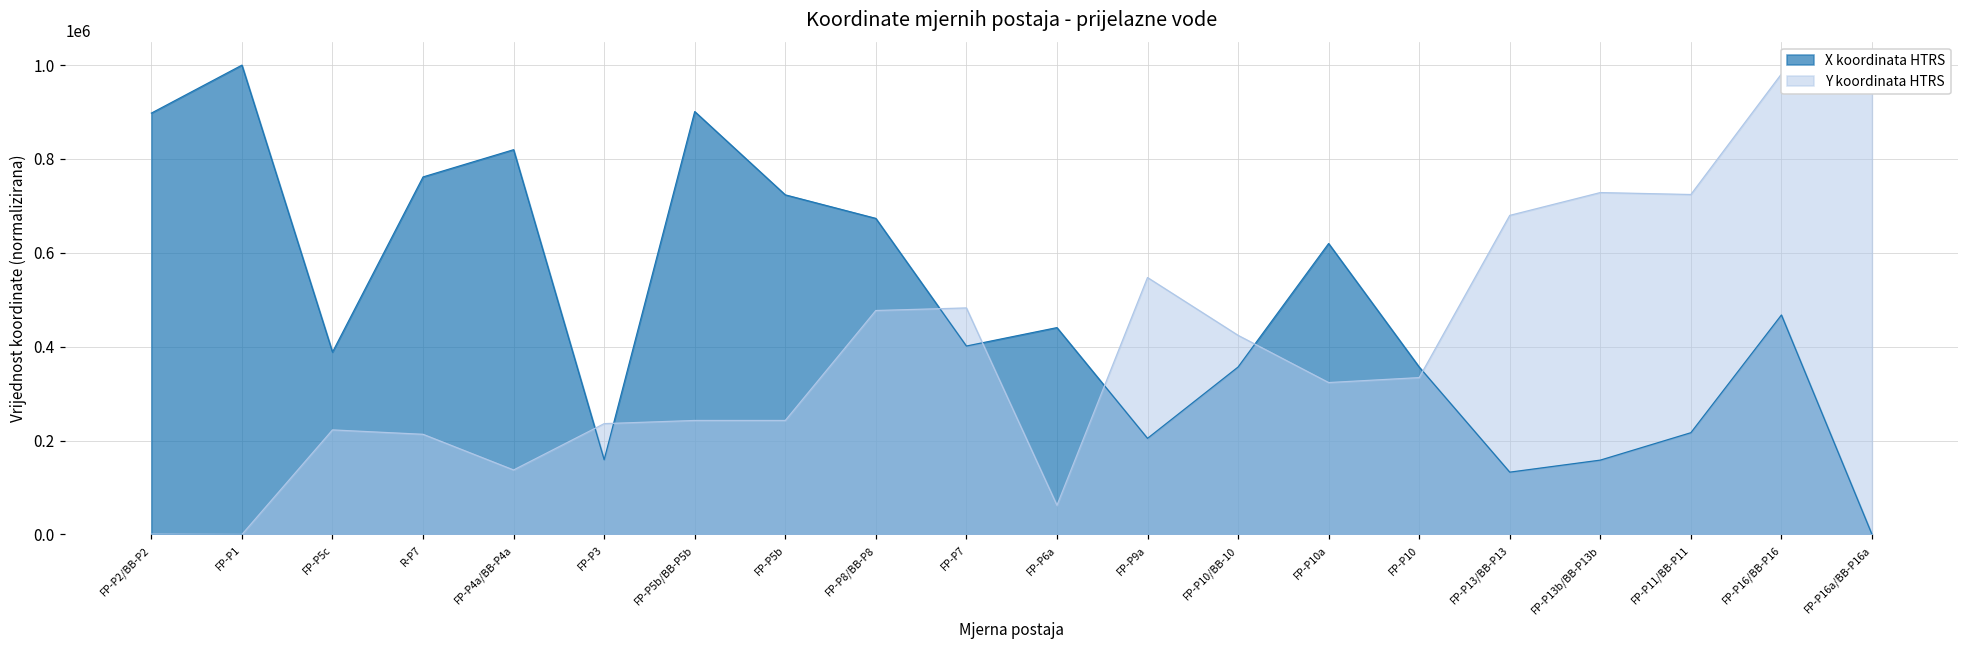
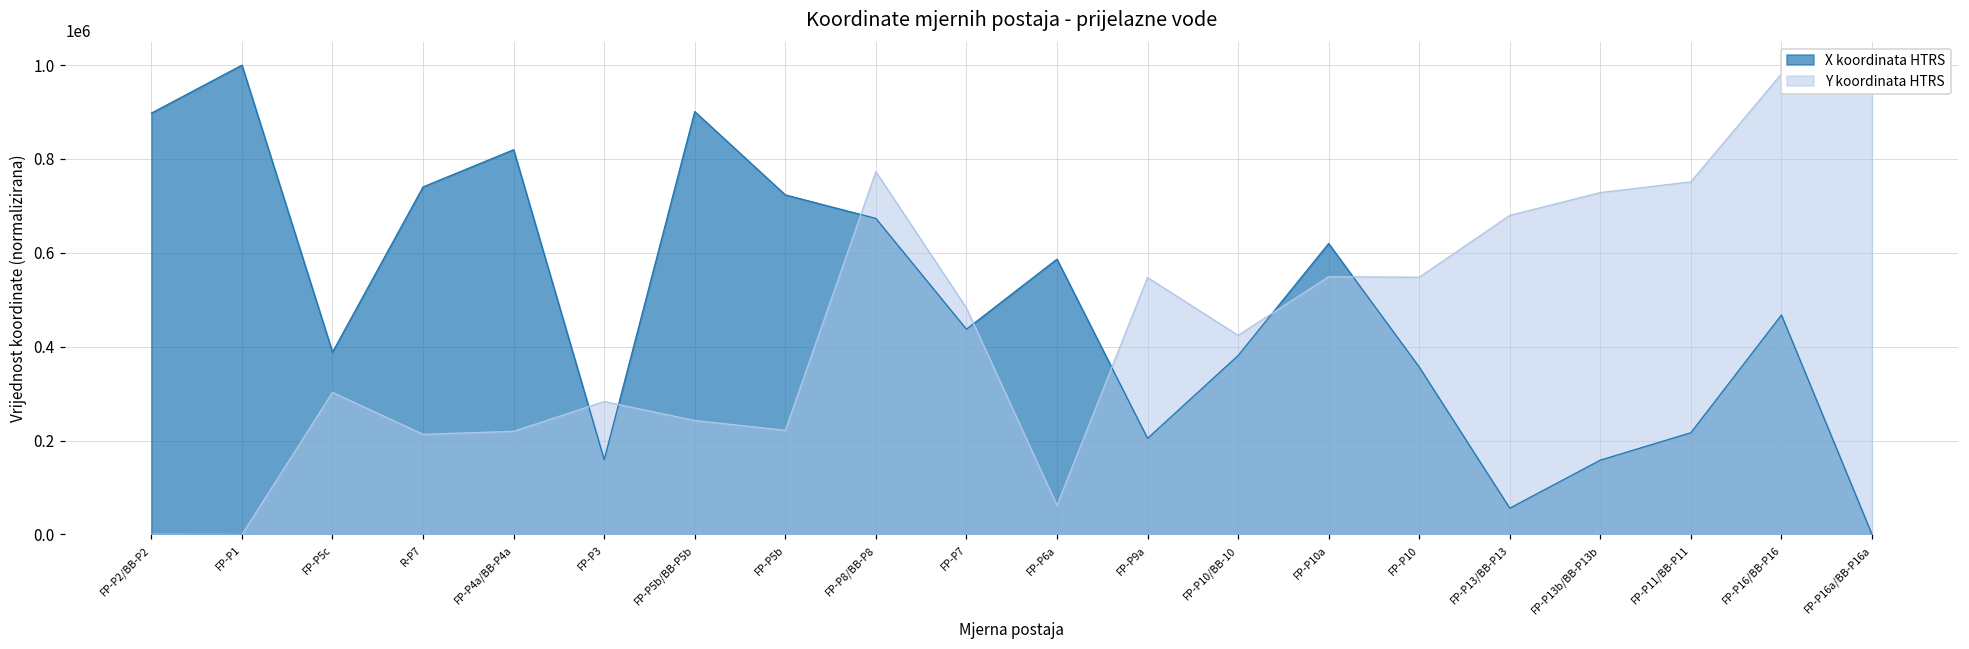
  {
    "X koordinata HTRS": {
      "FP-P2/BB-P2": 900000,
      "FP-P1": 1000000,
      "FP-P5c": 390000,
-     "R-P7": 760000,
+     "R-P7": 740000,
      "FP-P4a/BB-P4a": 820000,
      "FP-P3": 160000,
      "FP-P5b/BB-P5b": 900000,
      "FP-P5b": 720000,
      "FP-P8/BB-P8": 670000,
-     "FP-P7": 400000,
-     "FP-P6a": 440000,
+     "FP-P7": 440000,
+     "FP-P6a": 590000,
      "FP-P9a": 200000,
-     "FP-P10/BB-10": 360000,
+     "FP-P10/BB-10": 380000,
      "FP-P10a": 620000,
      "FP-P10": 360000,
-     "FP-P13/BB-P13": 130000,
+     "FP-P13/BB-P13": 60000,
      "FP-P13b/BB-P13b": 160000,
      "FP-P11/BB-P11": 220000,
      "FP-P16/BB-P16": 470000,
      "FP-P16a/BB-P16a": 0
    },
    "Y koordinata HTRS": {
      "FP-P2/BB-P2": 0,
      "FP-P1": 0,
-     "FP-P5c": 220000,
+     "FP-P5c": 300000,
      "R-P7": 210000,
-     "FP-P4a/BB-P4a": 140000,
-     "FP-P3": 240000,
+     "FP-P4a/BB-P4a": 220000,
+     "FP-P3": 280000,
      "FP-P5b/BB-P5b": 240000,
-     "FP-P5b": 240000,
-     "FP-P8/BB-P8": 480000,
+     "FP-P5b": 220000,
+     "FP-P8/BB-P8": 770000,
      "FP-P7": 480000,
      "FP-P6a": 60000,
      "FP-P9a": 550000,
      "FP-P10/BB-10": 420000,
-     "FP-P10a": 320000,
-     "FP-P10": 330000,
+     "FP-P10a": 550000,
+     "FP-P10": 550000,
      "FP-P13/BB-P13": 680000,
      "FP-P13b/BB-P13b": 730000,
-     "FP-P11/BB-P11": 720000,
+     "FP-P11/BB-P11": 750000,
      "FP-P16/BB-P16": 980000
    }
  }
